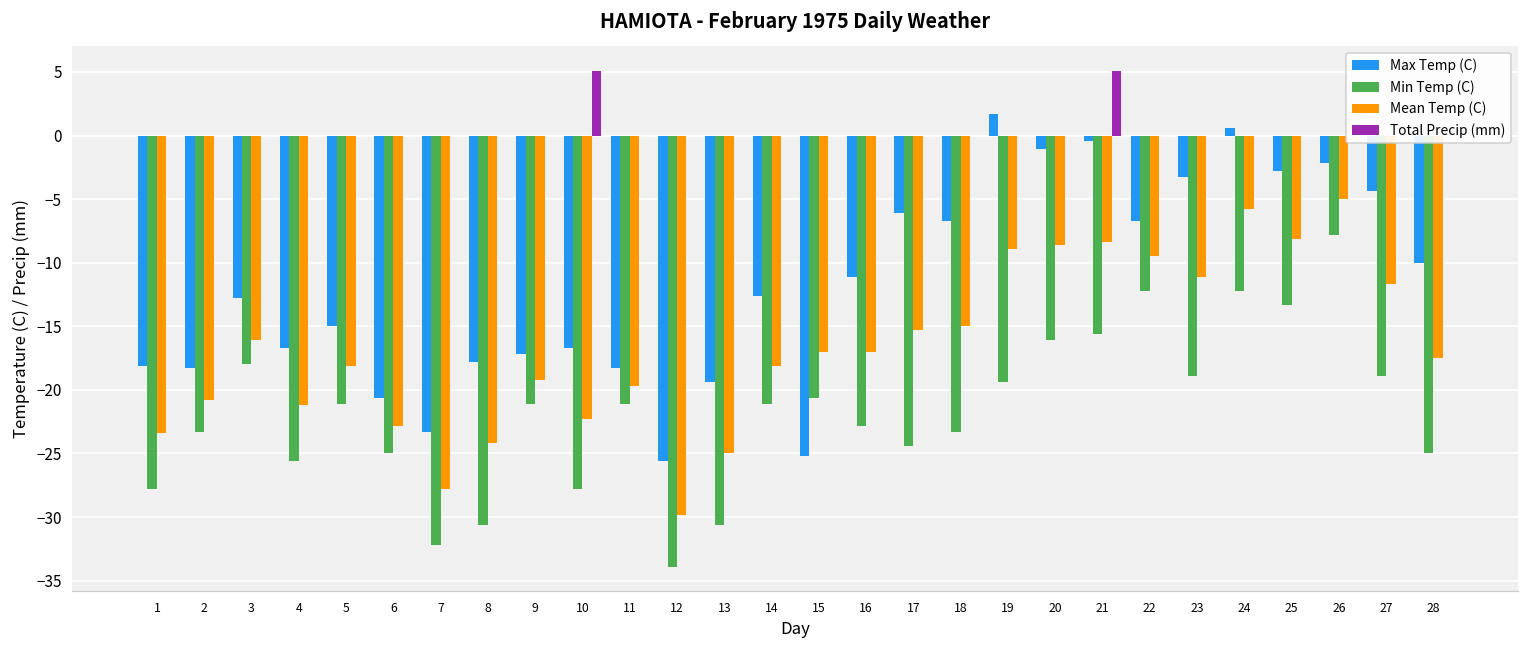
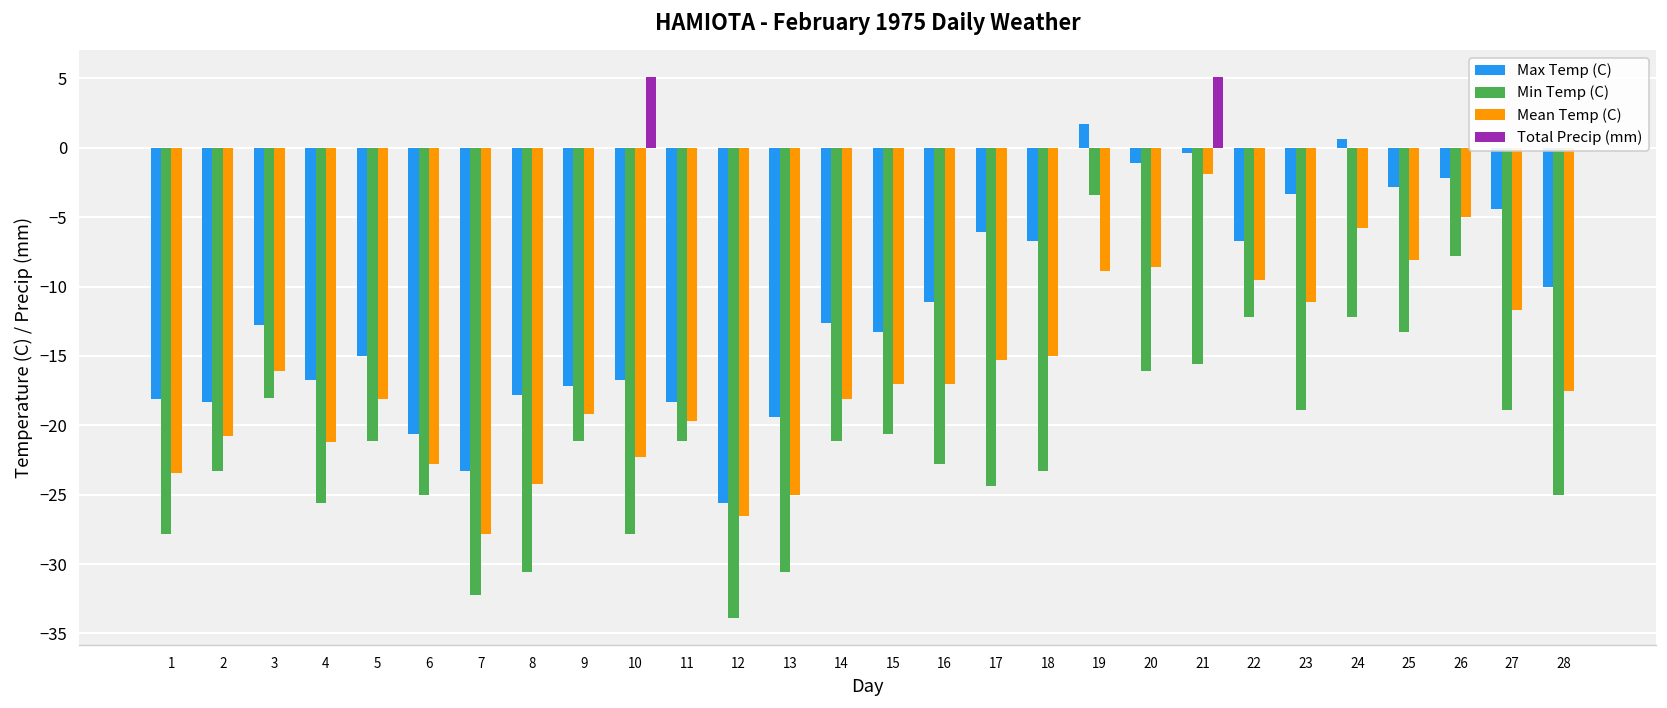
  {
    "Max Temp (C)": {
      "1": -18.1,
      "2": -18.3,
      "3": -12.8,
      "4": -16.7,
      "5": -15.0,
      "6": -20.6,
      "7": -23.3,
      "8": -17.8,
      "9": -17.2,
      "10": -16.7,
      "11": -18.3,
      "12": -25.6,
      "13": -19.4,
      "14": -12.6,
-     "15": -25.2,
+     "15": -13.3,
      "16": -11.1,
      "17": -6.1,
      "18": -6.7,
      "19": 1.7,
      "20": -1.1,
      "21": -0.4,
      "22": -6.7,
      "23": -3.3,
      "24": 0.6,
      "25": -2.8,
      "26": -2.2,
      "27": -4.4,
      "28": -10.0
    },
    "Min Temp (C)": {
      "1": -27.8,
      "2": -23.3,
      "3": -18.0,
      "4": -25.6,
      "5": -21.1,
      "6": -25.0,
      "7": -32.2,
      "8": -30.6,
      "9": -21.1,
      "10": -27.8,
      "11": -21.1,
      "12": -33.9,
      "13": -30.6,
      "14": -21.1,
      "15": -20.6,
      "16": -22.8,
      "17": -24.4,
      "18": -23.3,
-     "19": -19.4,
+     "19": -3.4,
      "20": -16.1,
      "21": -15.6,
      "22": -12.2,
      "23": -18.9,
      "24": -12.2,
      "25": -13.3,
      "26": -7.8,
      "27": -18.9,
      "28": -25.0
    },
    "Mean Temp (C)": {
      "1": -23.4,
      "2": -20.8,
      "3": -16.1,
      "4": -21.2,
      "5": -18.1,
      "6": -22.8,
      "7": -27.8,
      "8": -24.2,
      "9": -19.2,
      "10": -22.3,
      "11": -19.7,
-     "12": -29.8,
+     "12": -26.5,
      "13": -25.0,
      "14": -18.1,
      "15": -17.0,
      "16": -17.0,
      "17": -15.3,
      "18": -15.0,
      "19": -8.9,
      "20": -8.6,
-     "21": -8.4,
+     "21": -1.9,
      "22": -9.5,
      "23": -11.1,
      "24": -5.8,
      "25": -8.1,
      "26": -5.0,
      "27": -11.7,
      "28": -17.5
    },
    "Total Precip (mm)": {
      "1": 0.0,
      "2": 0.0,
      "3": 0.0,
      "4": 0.0,
      "5": 0.0,
      "6": 0.0,
      "7": 0.0,
      "8": 0.0,
      "9": 0.0,
      "10": 5.1,
      "11": 0.0,
      "12": 0.0,
      "13": 0.0,
      "14": 0.0,
      "15": 0.0,
      "16": 0.0,
      "17": 0.0,
      "18": 0.0,
      "19": 0.0,
      "20": 0.0,
      "21": 5.1,
      "22": 0.0,
      "23": 0.0,
      "24": 0.0,
      "25": 0.0
    }
  }
